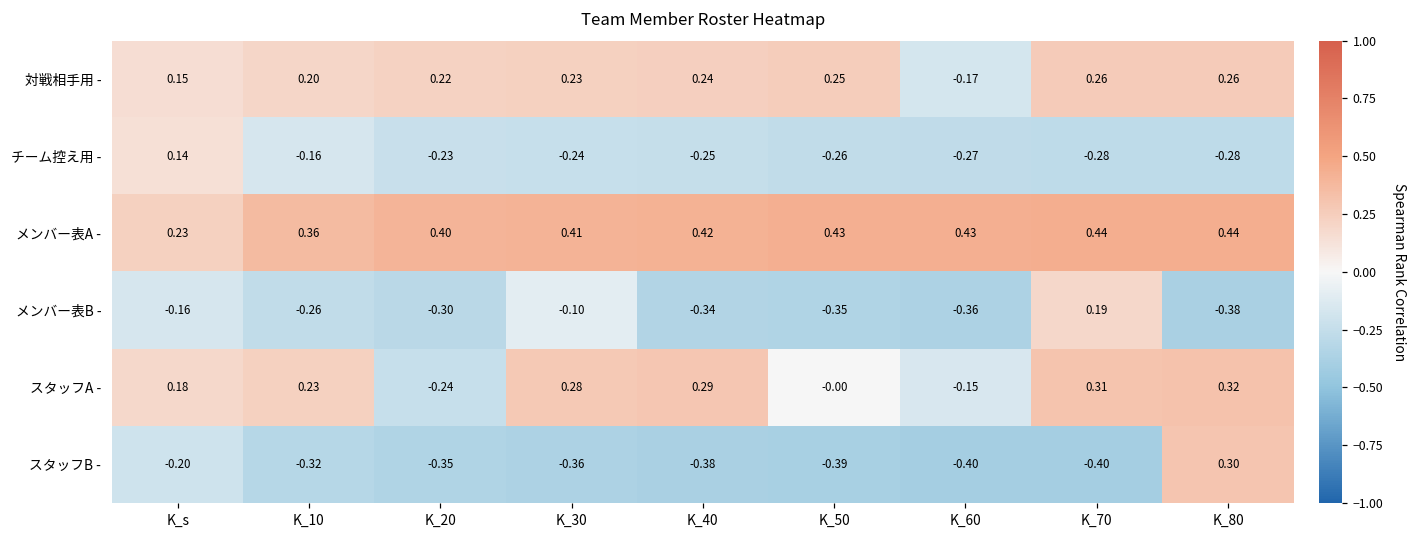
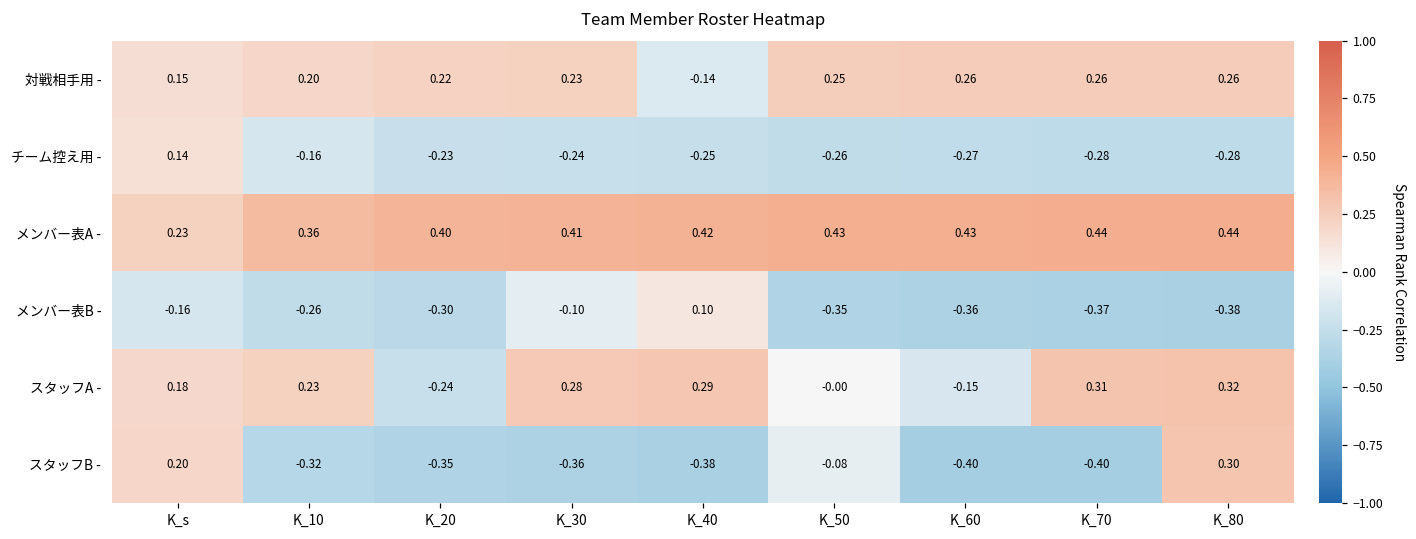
  {
    "対戦相手用 -": {
      "K_s": 0.15,
      "K_10": 0.20,
      "K_20": 0.22,
      "K_30": 0.23,
-     "K_40": 0.24,
+     "K_40": -0.14,
      "K_50": 0.25,
-     "K_60": -0.17,
+     "K_60": 0.26,
      "K_70": 0.26,
      "K_80": 0.26
    },
    "チーム控え用 -": {
      "K_s": 0.14,
      "K_10": -0.16,
      "K_20": -0.23,
      "K_30": -0.24,
      "K_40": -0.25,
      "K_50": -0.26,
      "K_60": -0.27,
      "K_70": -0.28,
      "K_80": -0.28
    },
    "メンバー表A -": {
      "K_s": 0.23,
      "K_10": 0.36,
      "K_20": 0.40,
      "K_30": 0.41,
      "K_40": 0.42,
      "K_50": 0.43,
      "K_60": 0.43,
      "K_70": 0.44,
      "K_80": 0.44
    },
    "メンバー表B -": {
      "K_s": -0.16,
      "K_10": -0.26,
      "K_20": -0.30,
      "K_30": -0.10,
-     "K_40": -0.34,
+     "K_40": 0.10,
      "K_50": -0.35,
      "K_60": -0.36,
-     "K_70": 0.19,
+     "K_70": -0.37,
      "K_80": -0.38
    },
    "スタッフA -": {
      "K_s": 0.18,
      "K_10": 0.23,
      "K_20": -0.24,
      "K_30": 0.28,
      "K_40": 0.29,
      "K_50": -0.00,
      "K_60": -0.15,
      "K_70": 0.31,
      "K_80": 0.32
    },
    "スタッフB -": {
-     "K_s": -0.20,
+     "K_s": 0.20,
      "K_10": -0.32,
      "K_20": -0.35,
      "K_30": -0.36,
      "K_40": -0.38,
-     "K_50": -0.39,
+     "K_50": -0.08,
      "K_60": -0.40,
      "K_70": -0.40,
      "K_80": 0.30
    }
  }
